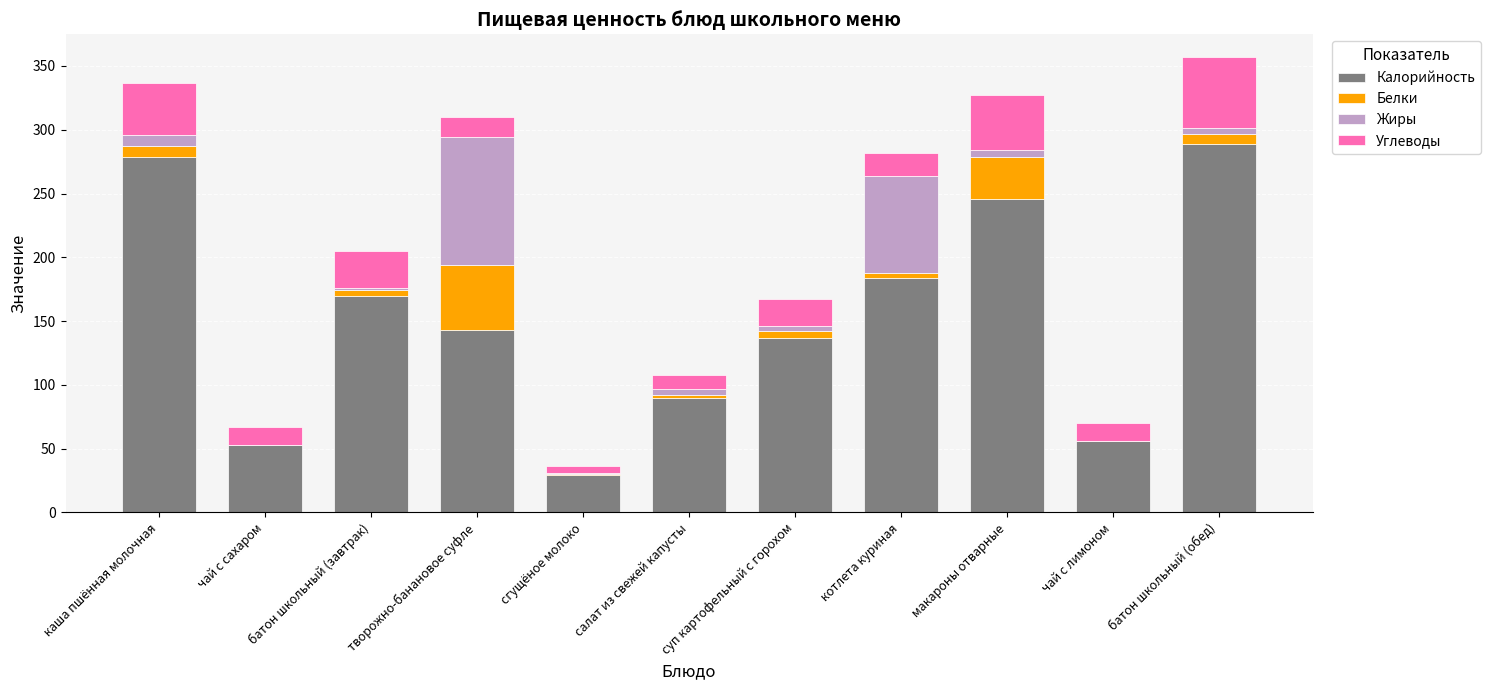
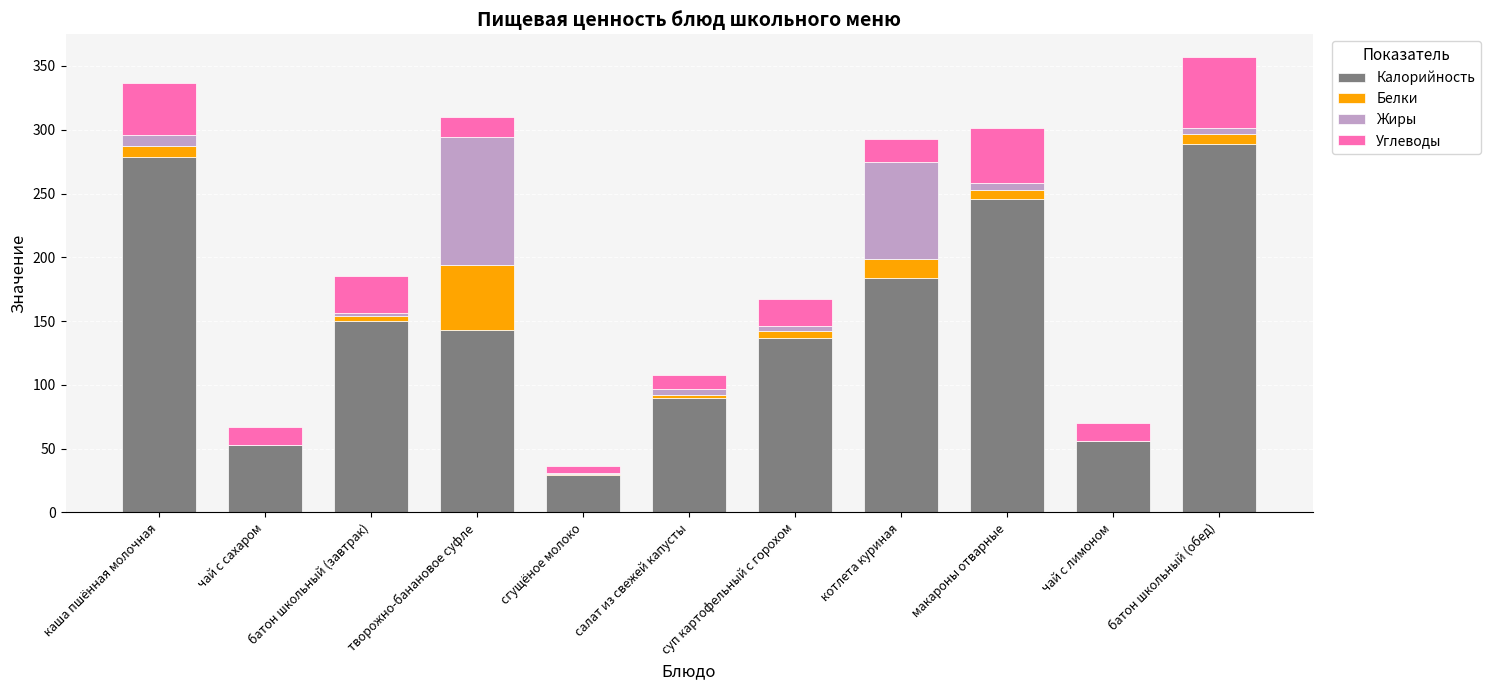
  {
    "Калорийность": {
      "каша пшённая молочная": 279,
      "чай с сахаром": 53,
-     "батон школьный (завтрак)": 170,
+     "батон школьный (завтрак)": 150,
      "творожно-банановое суфле": 143,
      "сгущёное молоко": 29,
      "салат из свежей капусты": 90,
      "суп картофельный с горохом": 137,
      "котлета куриная": 184,
      "макароны отварные": 246,
      "чай с лимоном": 56,
      "батон школьный (обед)": 289
    },
    "Белки": {
      "каша пшённая молочная": 8,
      "чай с сахаром": 0,
      "батон школьный (завтрак)": 4,
      "творожно-банановое суфле": 51,
      "салат из свежей капусты": 2,
      "суп картофельный с горохом": 5,
-     "котлета куриная": 4,
-     "макароны отварные": 33,
+     "котлета куриная": 15,
+     "макароны отварные": 7,
      "чай с лимоном": 0,
      "батон школьный (обед)": 8
    },
    "Жиры": {
      "каша пшённая молочная": 9,
      "чай с сахаром": 0,
      "батон школьный (завтрак)": 2,
      "творожно-банановое суфле": 100,
      "салат из свежей капусты": 5,
      "суп картофельный с горохом": 4,
      "котлета куриная": 76,
      "макароны отварные": 5,
      "чай с лимоном": 0,
      "батон школьный (обед)": 4
    },
    "Углеводы": {
      "каша пшённая молочная": 41,
      "чай с сахаром": 14,
      "батон школьный (завтрак)": 29,
      "творожно-банановое суфле": 16,
      "сгущёное молоко": 5,
      "салат из свежей капусты": 11,
      "суп картофельный с горохом": 21,
      "котлета куриная": 18,
      "макароны отварные": 43,
      "чай с лимоном": 14,
      "батон школьный (обед)": 56
    }
  }
